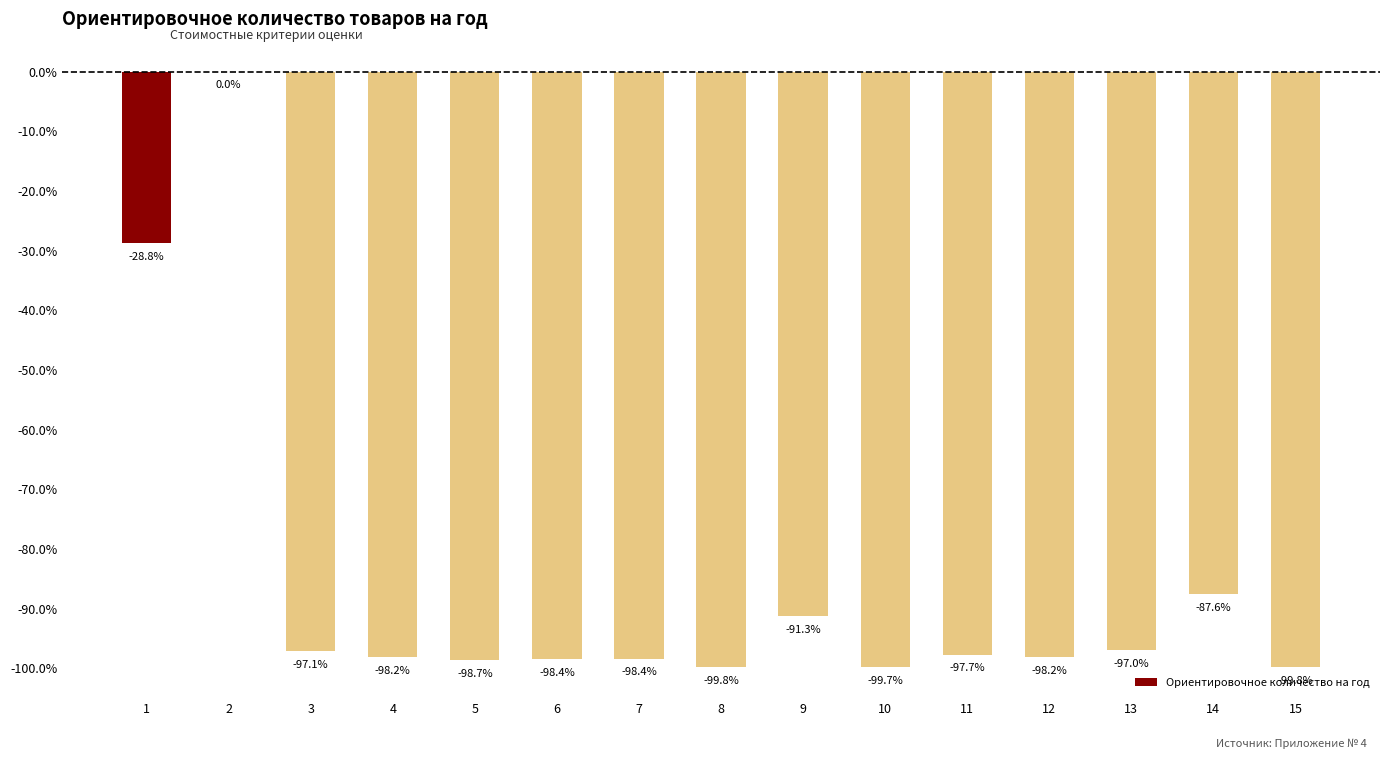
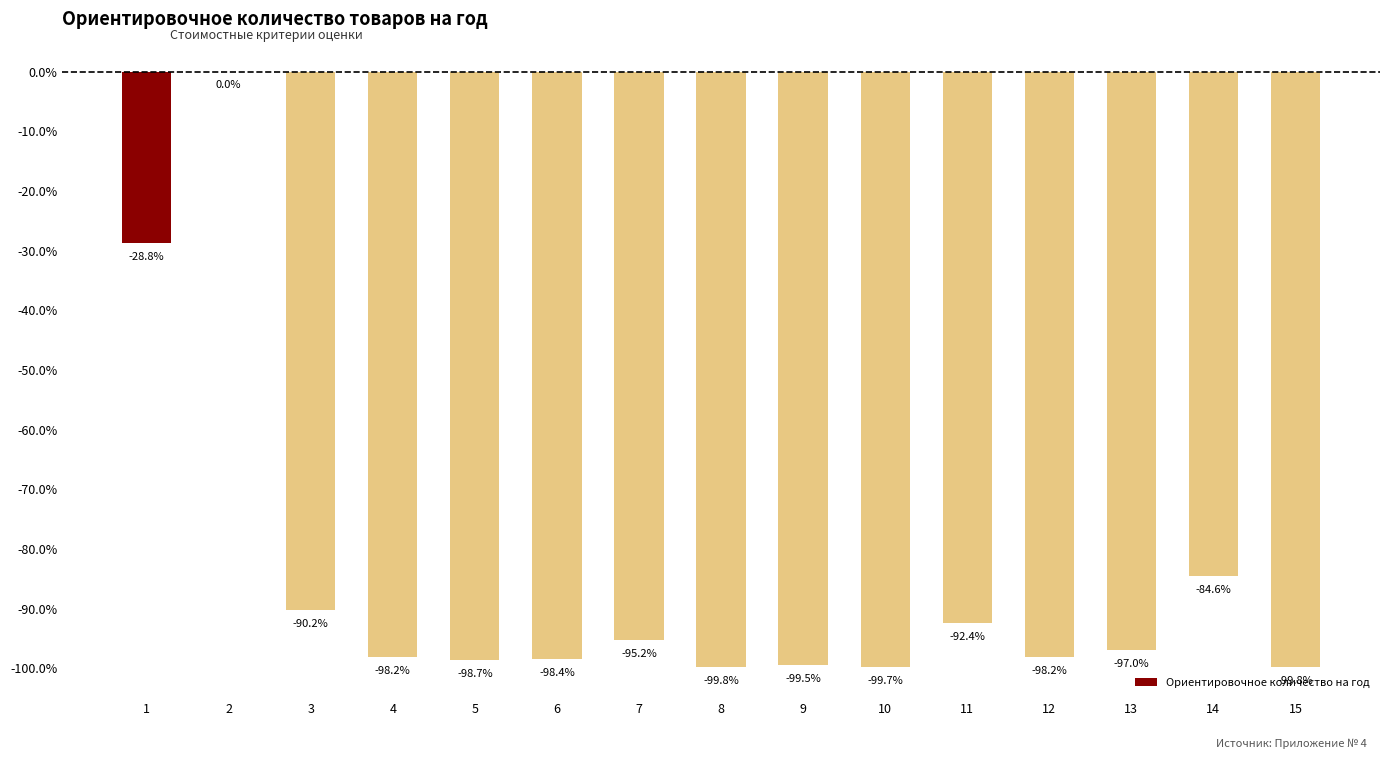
  {
    "1": "-28.8%",
    "2": "0.0%",
-   "3": "-97.1%",
+   "3": "-90.2%",
    "4": "-98.2%",
    "5": "-98.7%",
    "6": "-98.4%",
-   "7": "-98.4%",
+   "7": "-95.2%",
    "8": "-99.8%",
-   "9": "-91.3%",
+   "9": "-99.5%",
    "10": "-99.7%",
-   "11": "-97.7%",
+   "11": "-92.4%",
    "12": "-98.2%",
    "13": "-97.0%",
-   "14": "-87.6%",
+   "14": "-84.6%",
    "15": "-99.8%"
  }
